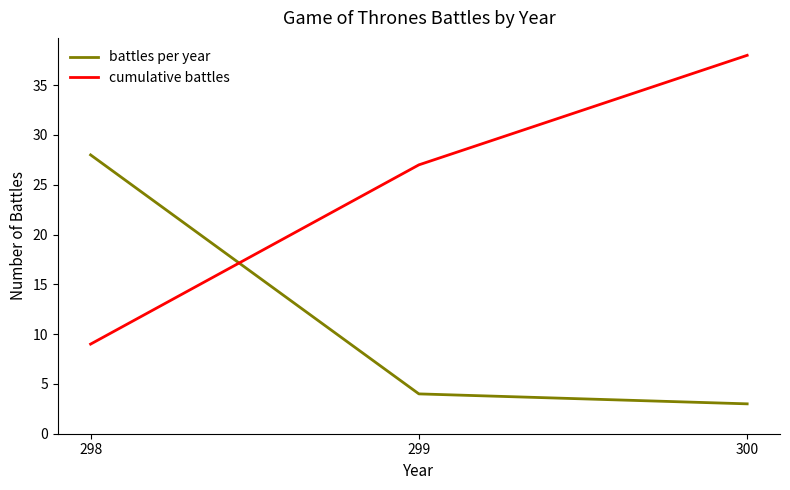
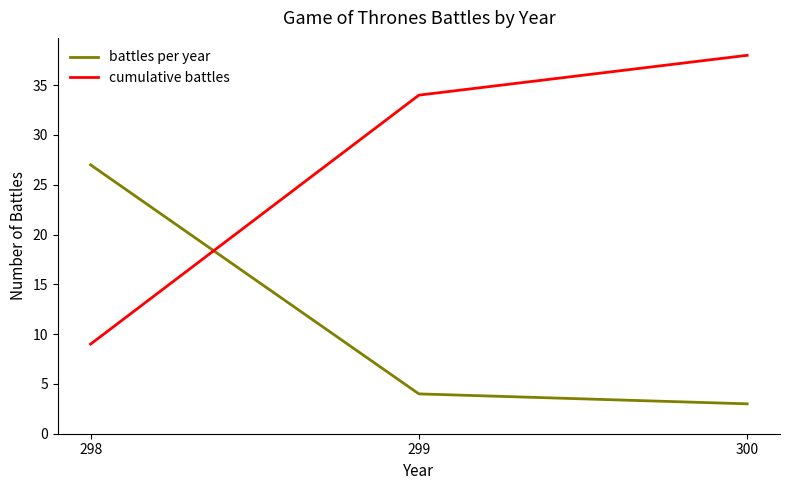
  {
    "battles per year": {
-     "298": 28,
+     "298": 27,
      "299": 4,
      "300": 3
    },
    "cumulative battles": {
      "298": 9,
-     "299": 27,
+     "299": 34,
      "300": 38
    }
  }
